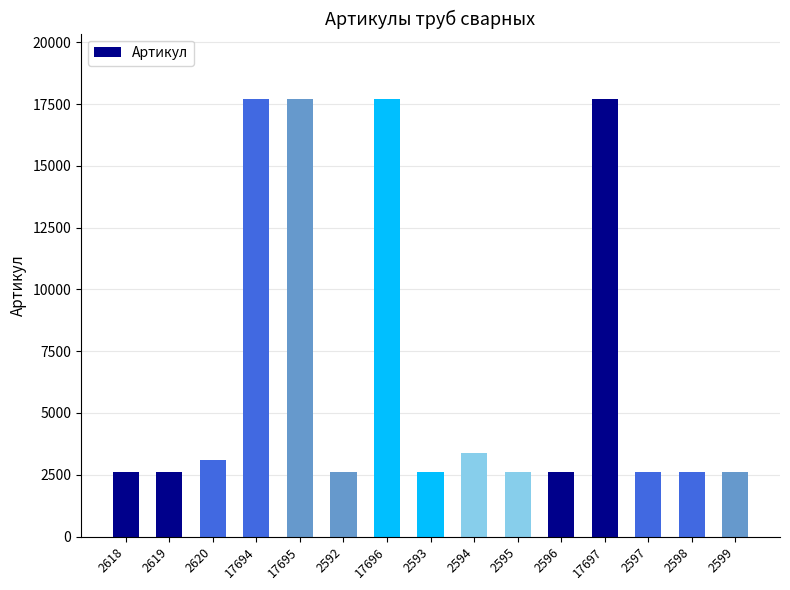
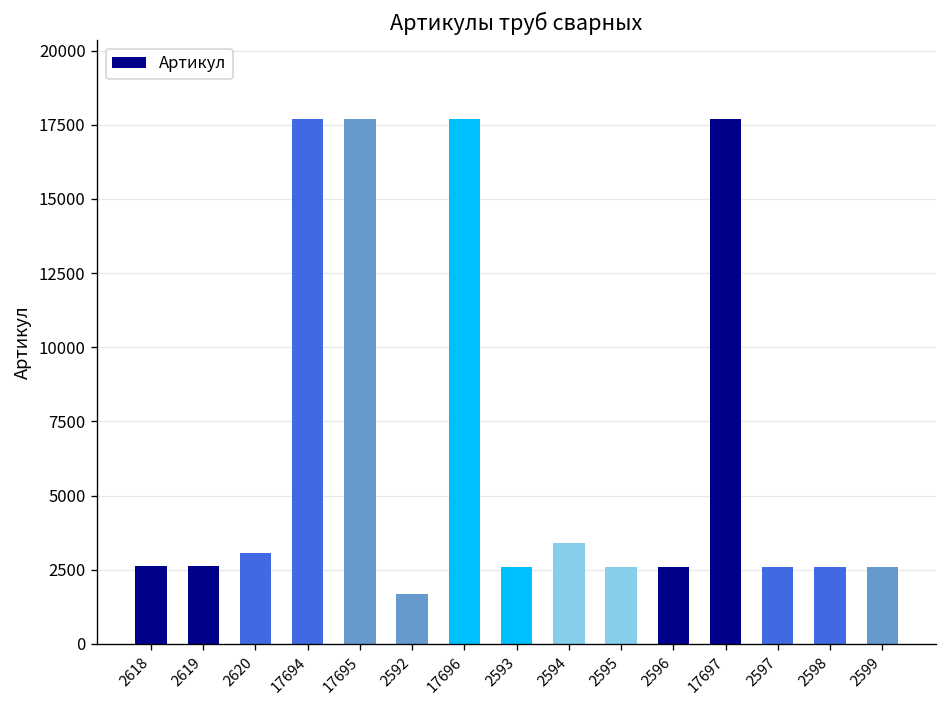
  {
    "2618": 2600,
    "2619": 2600,
    "2620": 3100,
    "17694": 17700,
    "17695": 17700,
-   "2592": 2600,
+   "2592": 1700,
    "17696": 17700,
    "2593": 2600,
    "2594": 3400,
    "2595": 2600,
    "2596": 2600,
    "17697": 17700,
    "2597": 2600,
    "2598": 2600,
    "2599": 2600
  }
